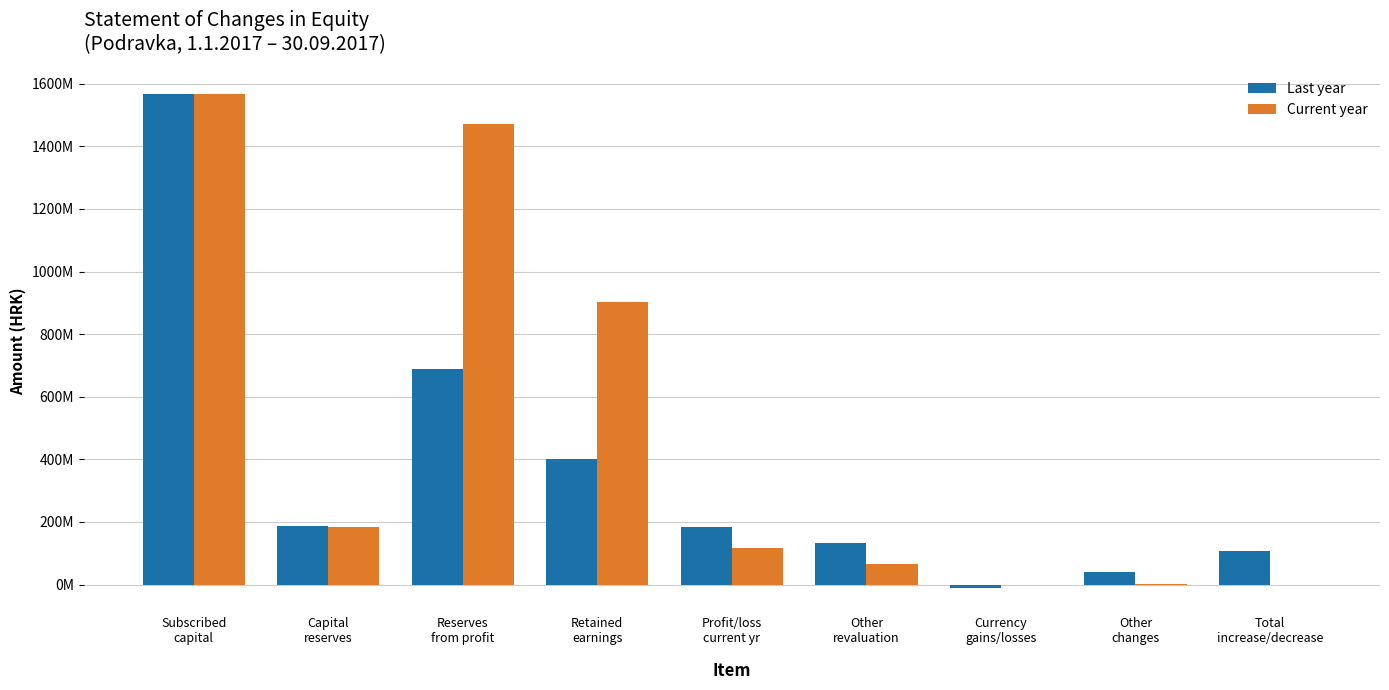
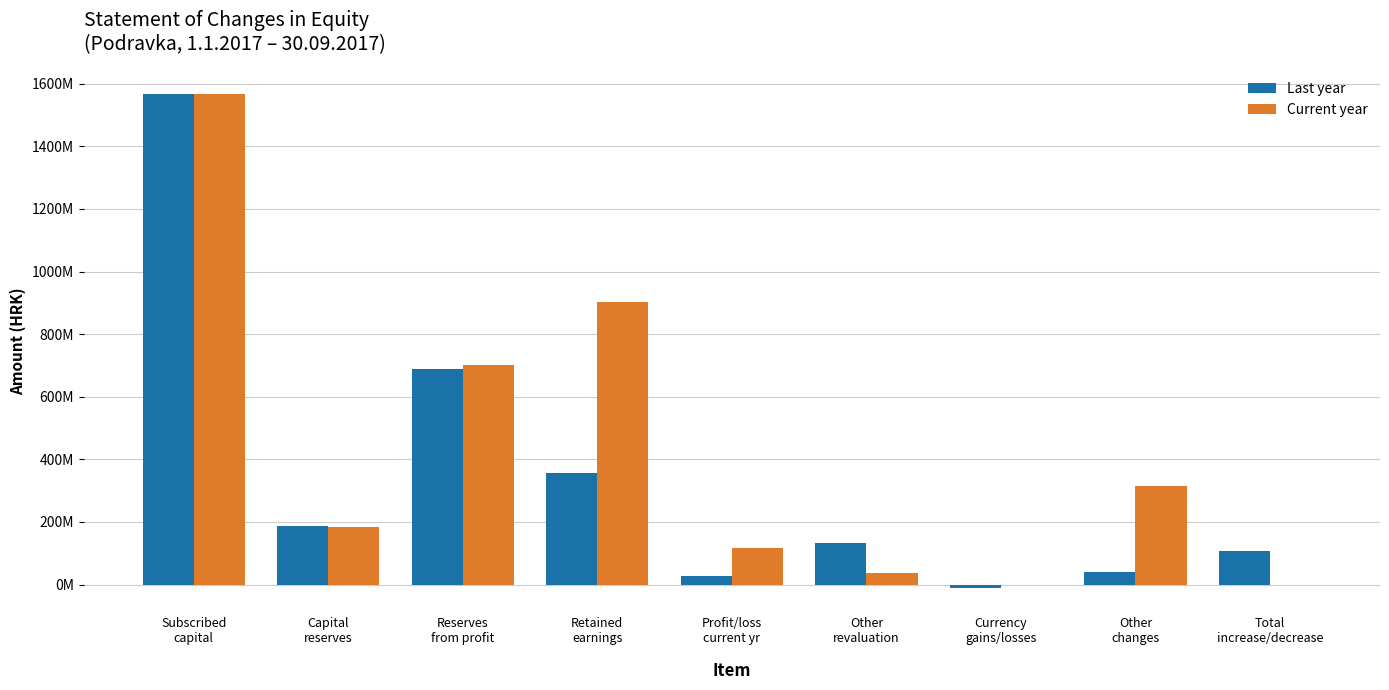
  {
    "Last year": {
      "Subscribed capital": 1570000000,
      "Capital reserves": 190000000,
      "Reserves from profit": 690000000,
-     "Retained earnings": 400000000,
-     "Profit/loss current yr": 180000000,
+     "Retained earnings": 360000000,
+     "Profit/loss current yr": 30000000,
      "Other revaluation": 130000000,
      "Currency gains/losses": -10000000,
      "Other changes": 40000000,
      "Total increase/decrease": 110000000
    },
    "Current year": {
      "Subscribed capital": 1570000000,
      "Capital reserves": 180000000,
-     "Reserves from profit": 1470000000,
+     "Reserves from profit": 700000000,
      "Retained earnings": 900000000,
      "Profit/loss current yr": 120000000,
-     "Other revaluation": 70000000,
-     "Other changes": 0
+     "Other revaluation": 40000000,
+     "Other changes": 310000000
    }
  }
